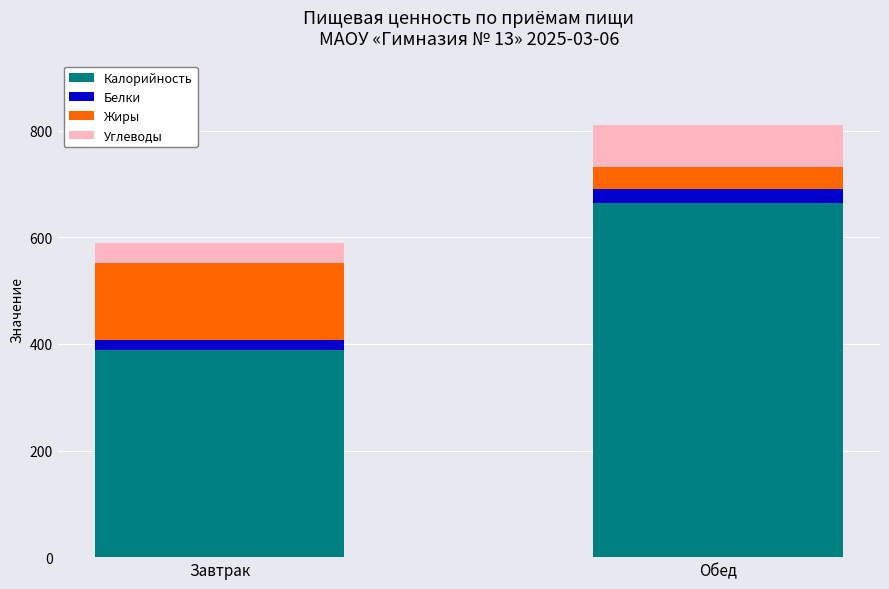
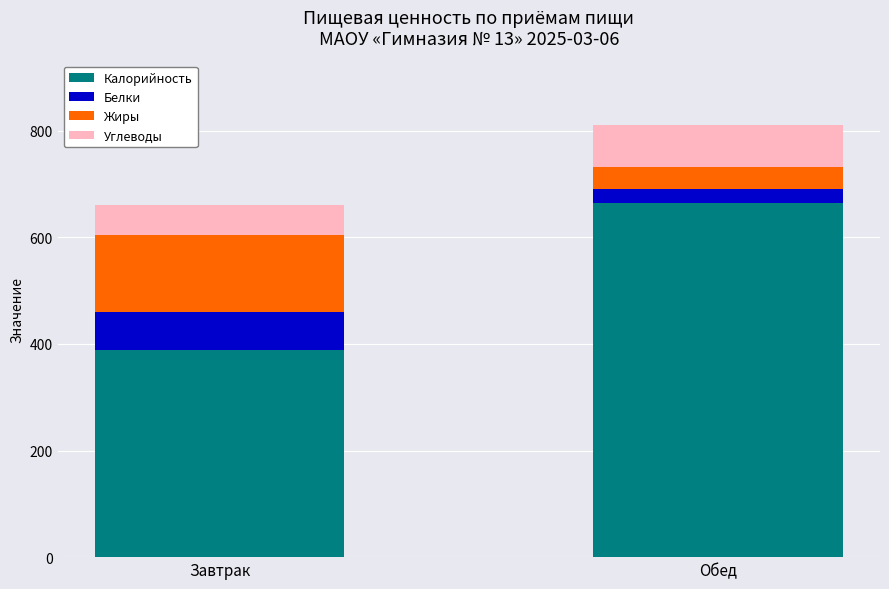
  {
    "Калорийность": {
      "Завтрак": 390,
      "Обед": 660
    },
    "Белки": {
-     "Завтрак": 20,
+     "Завтрак": 70,
      "Обед": 30
    },
    "Жиры": {
      "Завтрак": 140,
      "Обед": 40
    },
    "Углеводы": {
-     "Завтрак": 40,
+     "Завтрак": 60,
      "Обед": 80
    }
  }
